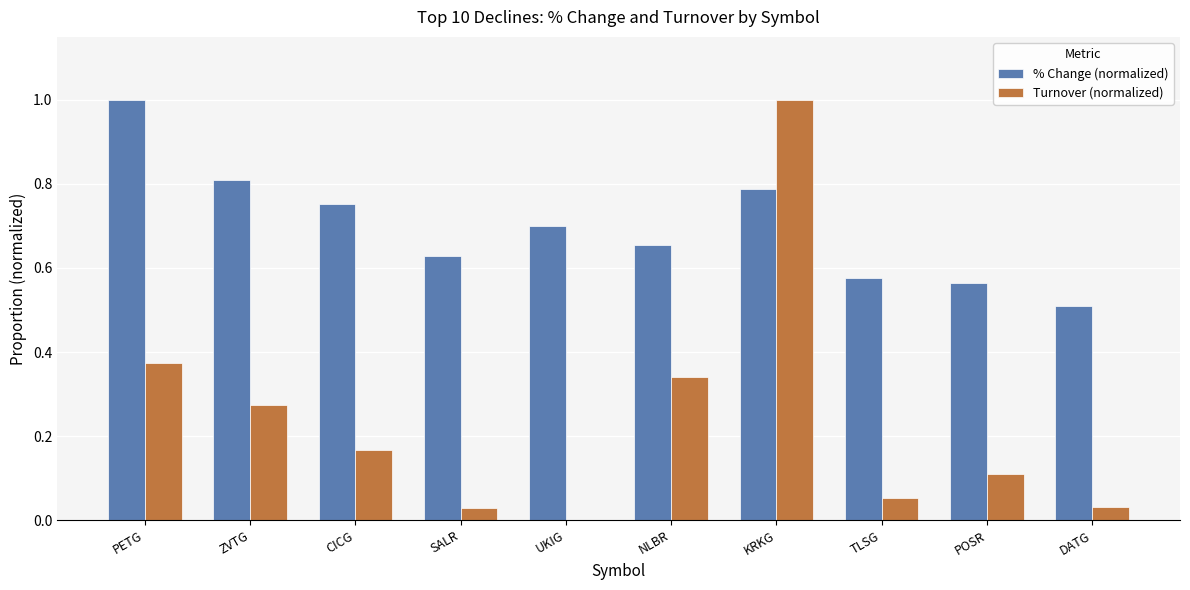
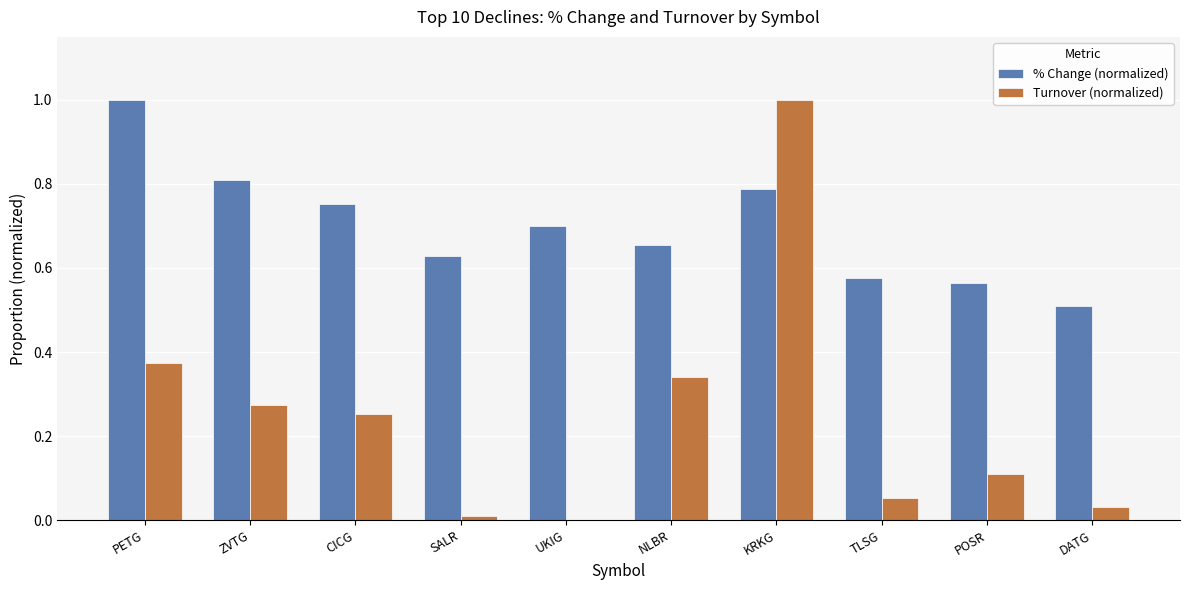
  {
    "% Change (normalized)": {
      "PETG": 1.00,
      "ZVTG": 0.81,
      "CICG": 0.75,
      "SALR": 0.63,
      "UKIG": 0.70,
      "NLBR": 0.65,
      "KRKG": 0.79,
      "TLSG": 0.58,
      "POSR": 0.56,
      "DATG": 0.51
    },
    "Turnover (normalized)": {
      "PETG": 0.37,
      "ZVTG": 0.27,
-     "CICG": 0.17,
-     "SALR": 0.03,
+     "CICG": 0.25,
+     "SALR": 0.01,
      "NLBR": 0.34,
      "KRKG": 1.00,
      "TLSG": 0.05,
      "POSR": 0.11,
      "DATG": 0.03
    }
  }
